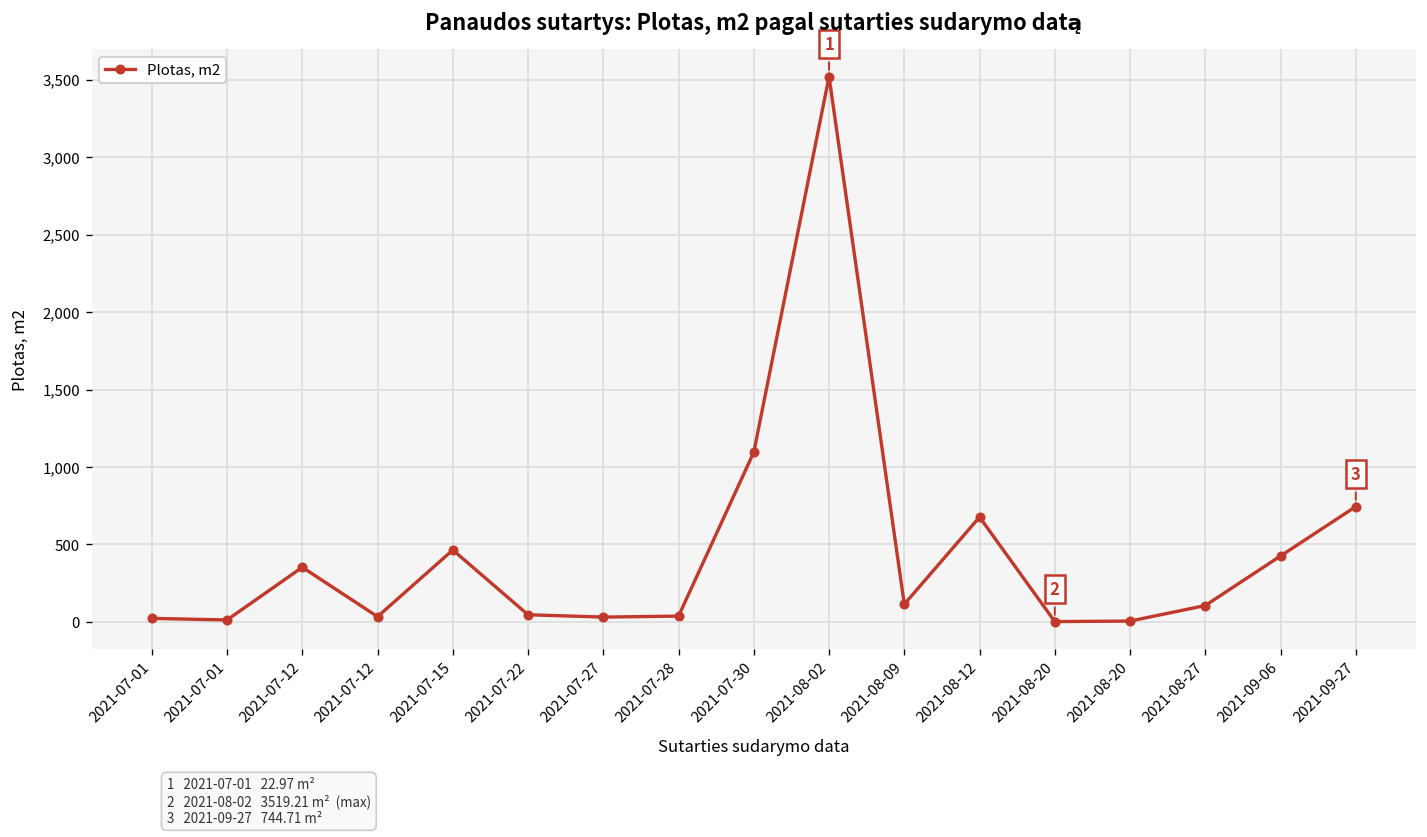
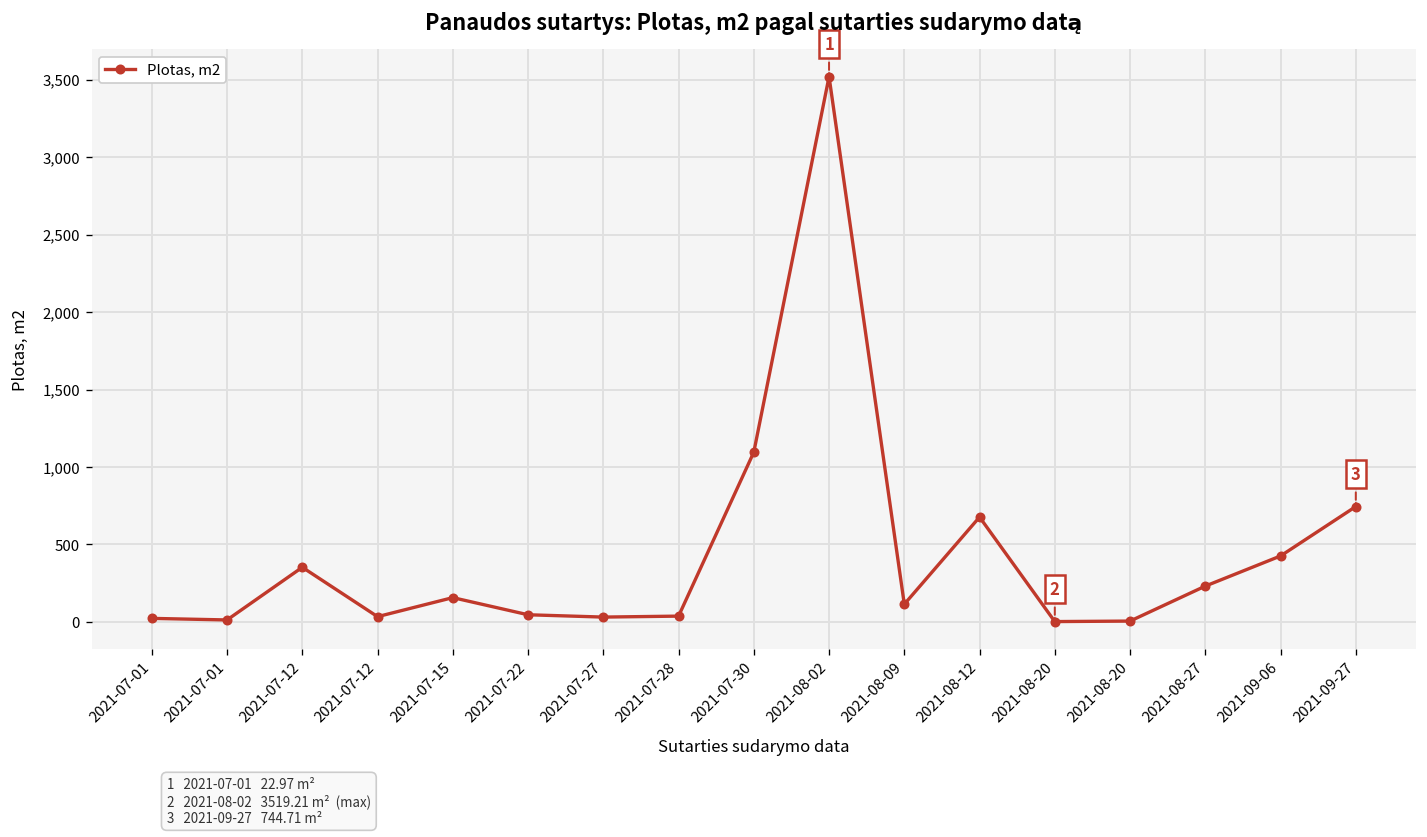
  {
-   "2021-07-15": "460",
+   "2021-07-15": "160",
    "2021-07-22": "50",
    "2021-07-27": "30",
    "2021-07-28": "40",
    "2021-07-30": "1,100",
    "2021-08-09": "110",
    "2021-08-12": "680",
-   "2021-08-27": "110",
+   "2021-08-27": "230",
    "2021-09-06": "430"
  }
